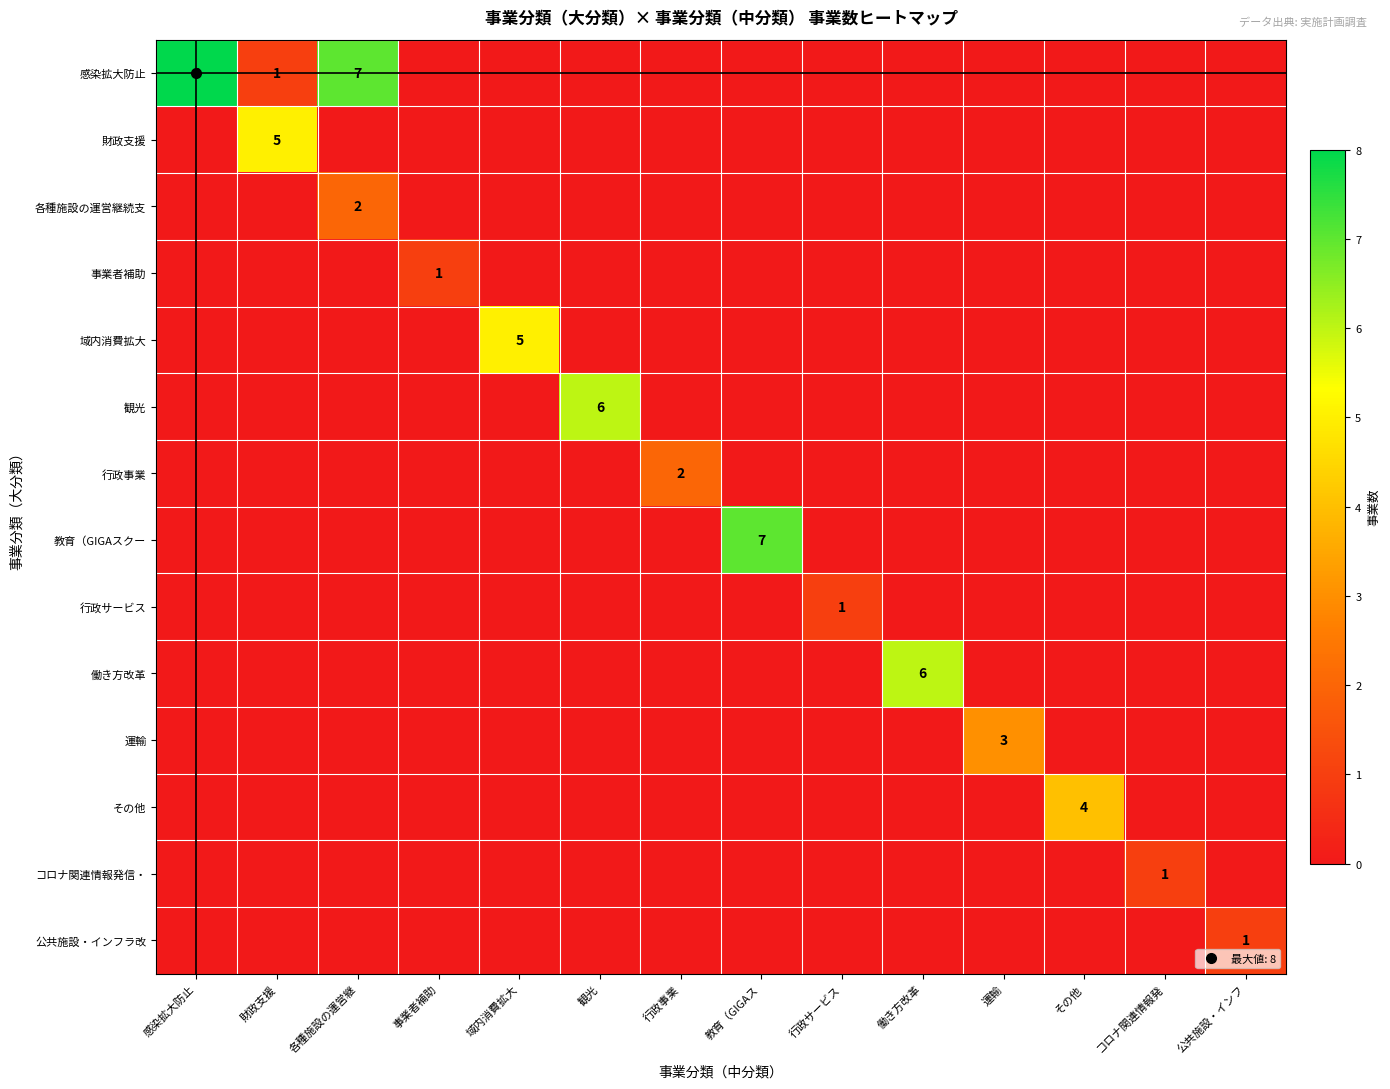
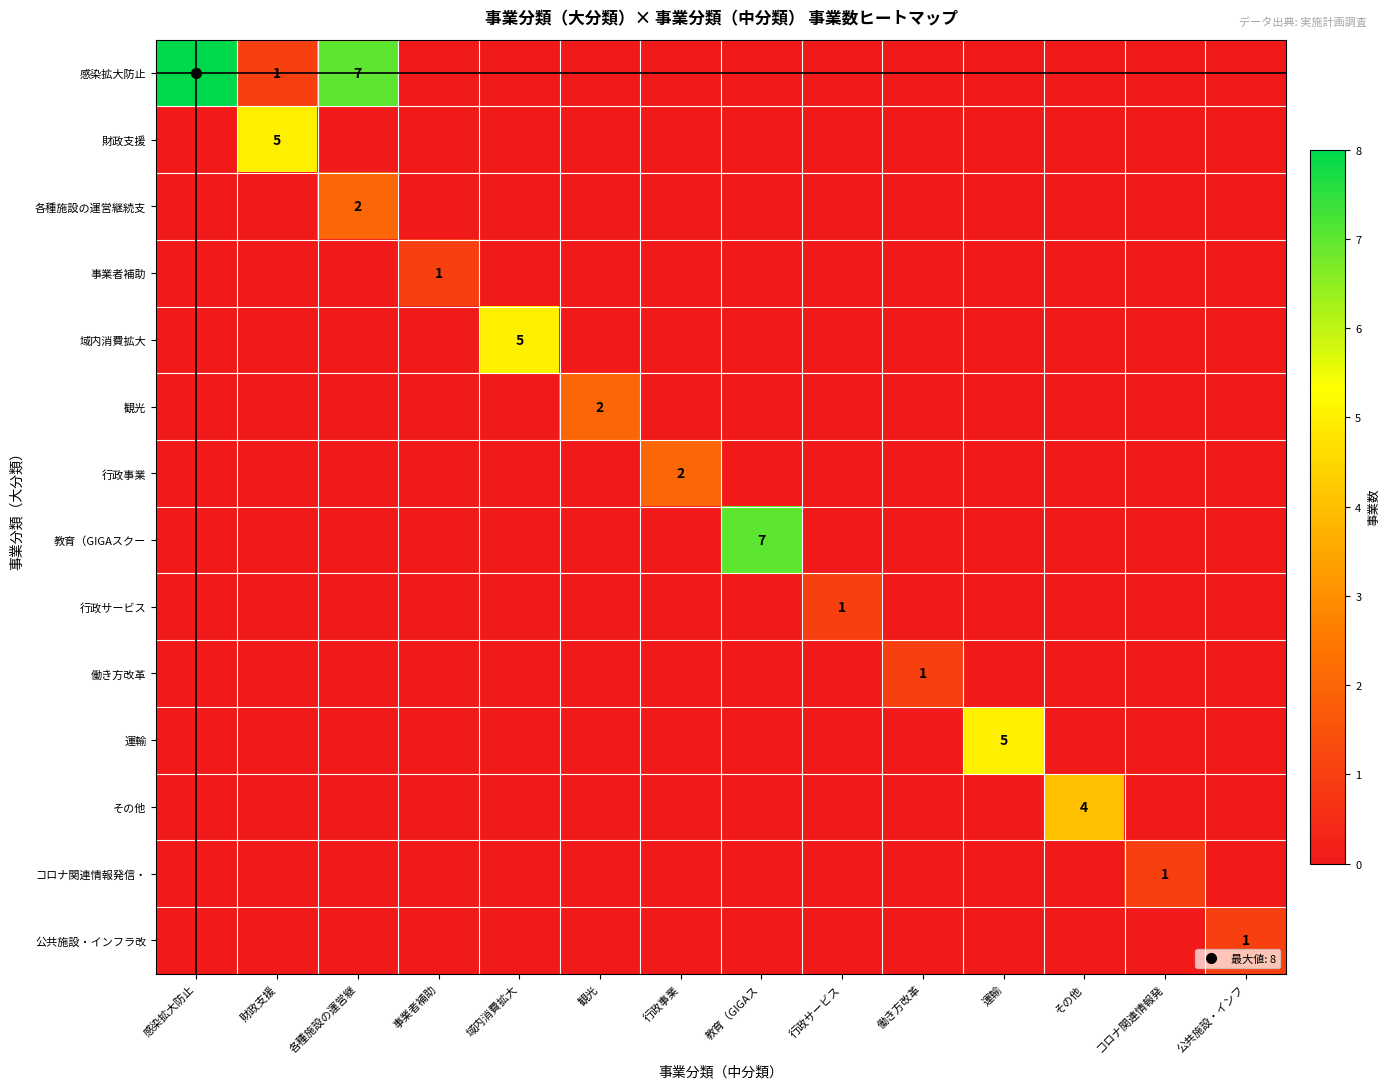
  {
    "感染拡大防止": {
      "財政支援": 1,
      "各種施設の運営継": 7
    },
    "財政支援": {
      "財政支援": 5
    },
    "各種施設の運営継続支": {
      "各種施設の運営継": 2
    },
    "事業者補助": {
      "事業者補助": 1
    },
    "域内消費拡大": {
      "域内消費拡大": 5
    },
    "観光": {
-     "観光": 6
+     "観光": 2
    },
    "行政事業": {
      "行政事業": 2
    },
    "教育（GIGAスクー": {
      "教育（GIGAス": 7
    },
    "行政サービス": {
      "行政サービス": 1
    },
    "働き方改革": {
-     "働き方改革": 6
+     "働き方改革": 1
    },
    "運輸": {
-     "運輸": 3
+     "運輸": 5
    },
    "その他": {
      "その他": 4
    },
    "コロナ関連情報発信・": {
      "コロナ関連情報発": 1
    },
    "公共施設・インフラ改": {
      "公共施設・インフ": 1
    }
  }
